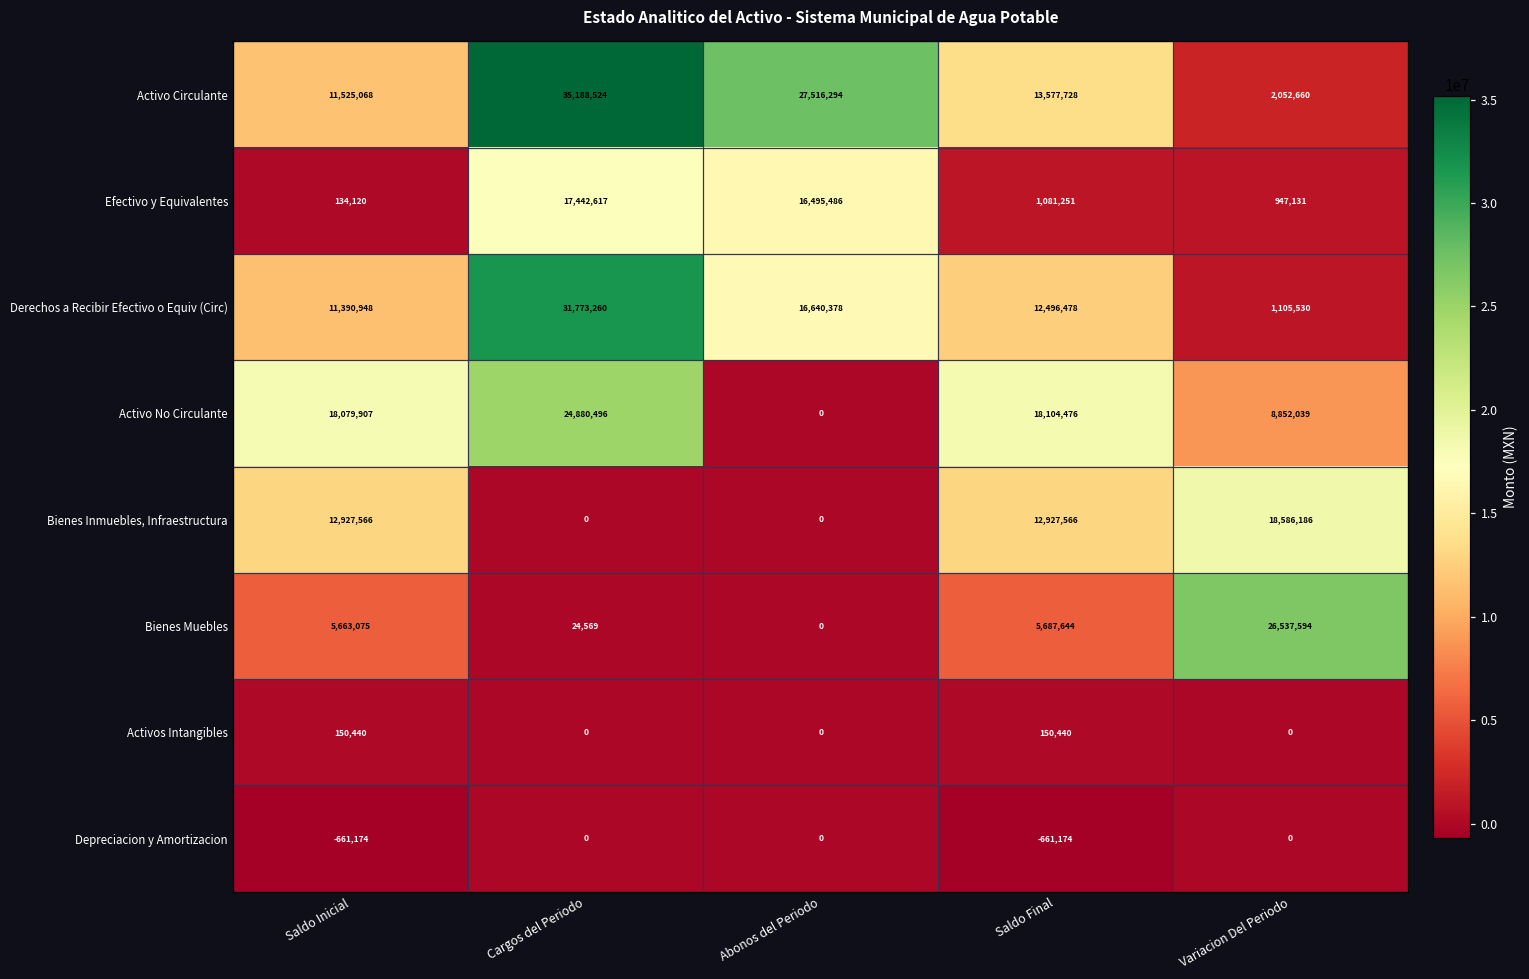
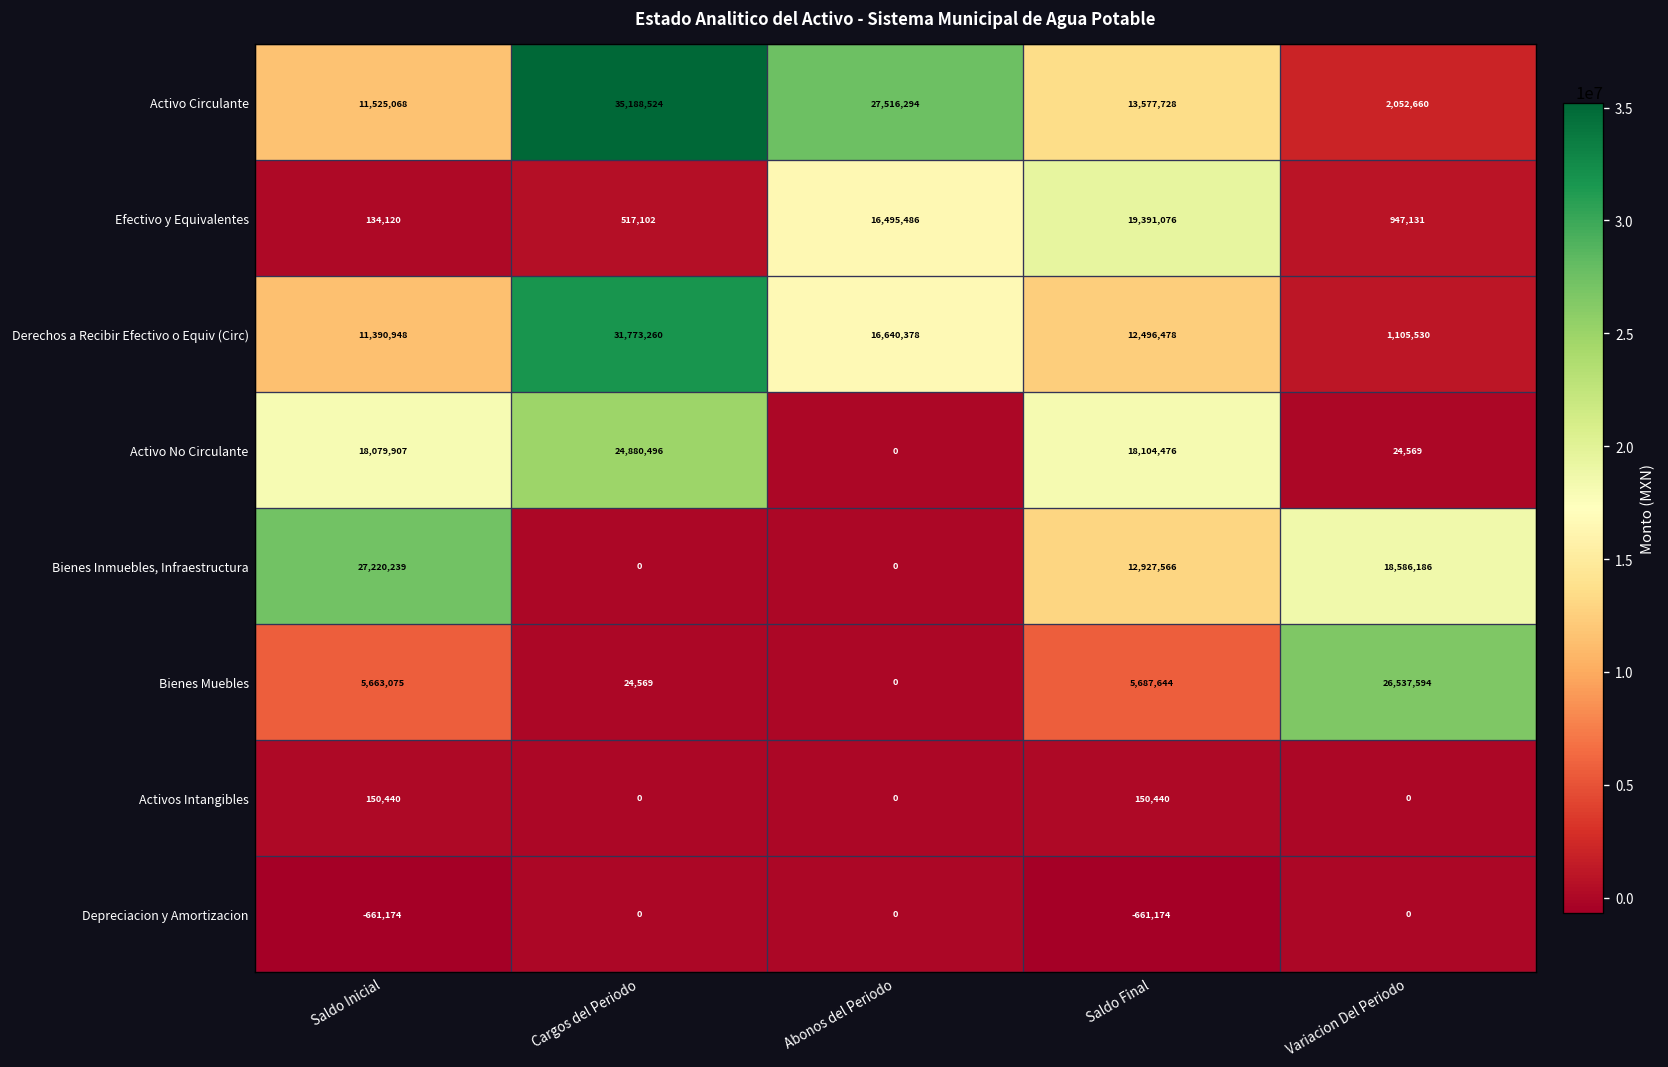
  {
    "Activo Circulante": {
      "Saldo Inicial": "11,525,068",
      "Cargos del Periodo": "35,188,524",
      "Abonos del Periodo": "27,516,294",
      "Saldo Final": "13,577,728",
      "Variacion Del Periodo": "2,052,660"
    },
    "Efectivo y Equivalentes": {
      "Saldo Inicial": "134,120",
-     "Cargos del Periodo": "17,442,617",
+     "Cargos del Periodo": "517,102",
      "Abonos del Periodo": "16,495,486",
-     "Saldo Final": "1,081,251",
+     "Saldo Final": "19,391,076",
      "Variacion Del Periodo": "947,131"
    },
    "Derechos a Recibir Efectivo o Equiv (Circ)": {
      "Saldo Inicial": "11,390,948",
      "Cargos del Periodo": "31,773,260",
      "Abonos del Periodo": "16,640,378",
      "Saldo Final": "12,496,478",
      "Variacion Del Periodo": "1,105,530"
    },
    "Activo No Circulante": {
      "Saldo Inicial": "18,079,907",
      "Cargos del Periodo": "24,880,496",
      "Abonos del Periodo": "0",
      "Saldo Final": "18,104,476",
-     "Variacion Del Periodo": "8,852,039"
+     "Variacion Del Periodo": "24,569"
    },
    "Bienes Inmuebles, Infraestructura": {
-     "Saldo Inicial": "12,927,566",
+     "Saldo Inicial": "27,220,239",
      "Cargos del Periodo": "0",
      "Abonos del Periodo": "0",
      "Saldo Final": "12,927,566",
      "Variacion Del Periodo": "18,586,186"
    },
    "Bienes Muebles": {
      "Saldo Inicial": "5,663,075",
      "Cargos del Periodo": "24,569",
      "Abonos del Periodo": "0",
      "Saldo Final": "5,687,644",
      "Variacion Del Periodo": "26,537,594"
    },
    "Activos Intangibles": {
      "Saldo Inicial": "150,440",
      "Cargos del Periodo": "0",
      "Abonos del Periodo": "0",
      "Saldo Final": "150,440",
      "Variacion Del Periodo": "0"
    },
    "Depreciacion y Amortizacion": {
      "Saldo Inicial": "-661,174",
      "Cargos del Periodo": "0",
      "Abonos del Periodo": "0",
      "Saldo Final": "-661,174",
      "Variacion Del Periodo": "0"
    }
  }
